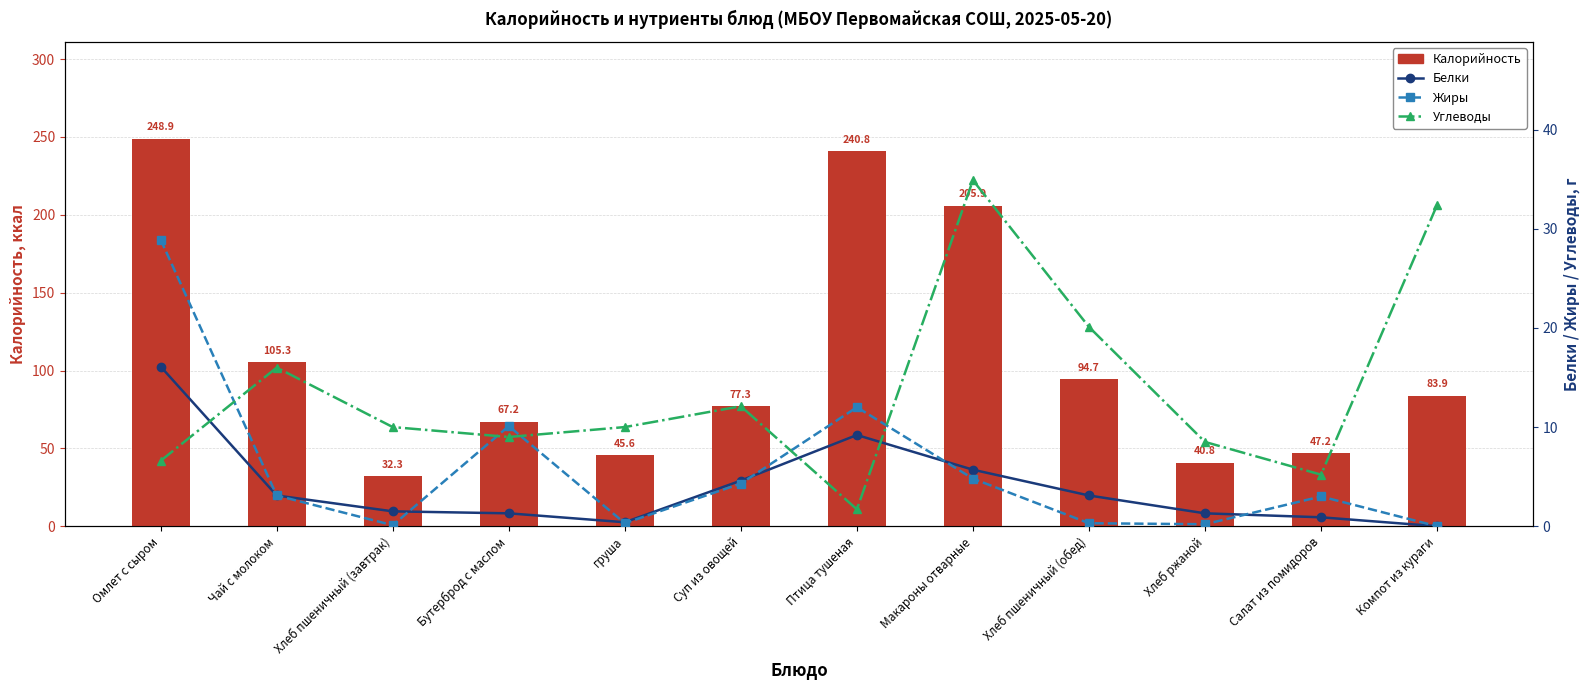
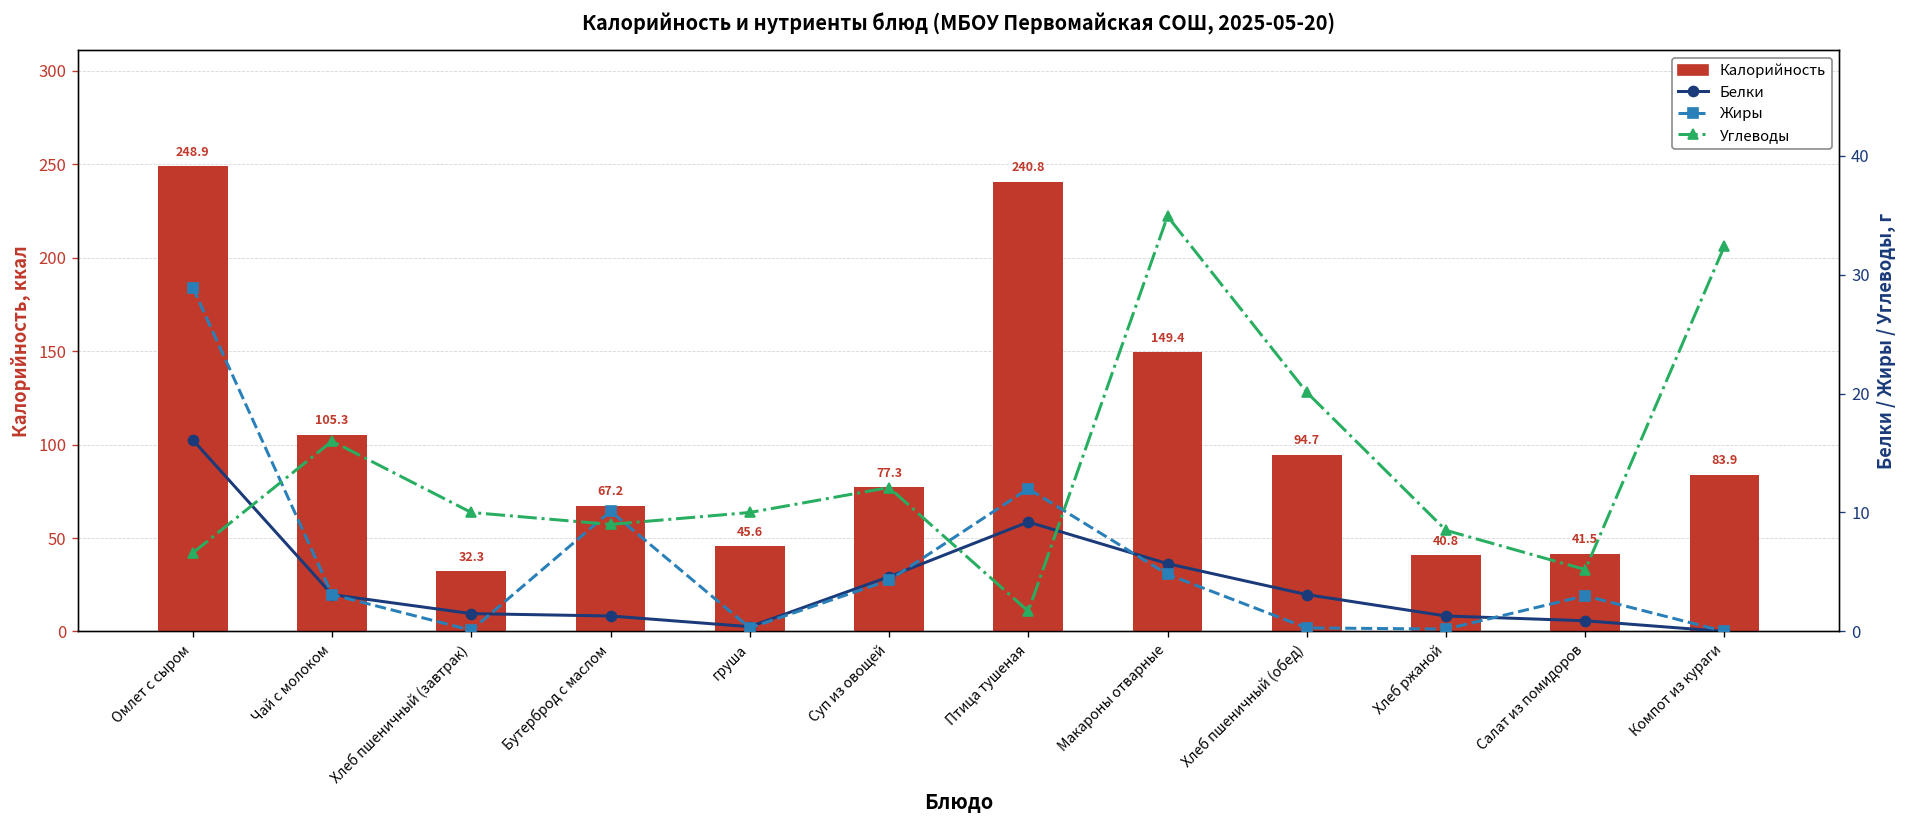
  {
    "Калорийность": {
      "Омлет с сыром": 248.9,
      "Чай с молоком": 105.3,
      "Хлеб пшеничный (завтрак)": 32.3,
      "Бутерброд с маслом": 67.2,
      "груша": 45.6,
      "Суп из овощей": 77.3,
      "Птица тушеная": 240.8,
-     "Макароны отварные": 205.9,
+     "Макароны отварные": 149.4,
      "Хлеб пшеничный (обед)": 94.7,
      "Хлеб ржаной": 40.8,
-     "Салат из помидоров": 47.2,
+     "Салат из помидоров": 41.5,
      "Компот из кураги": 83.9
    }
  }
